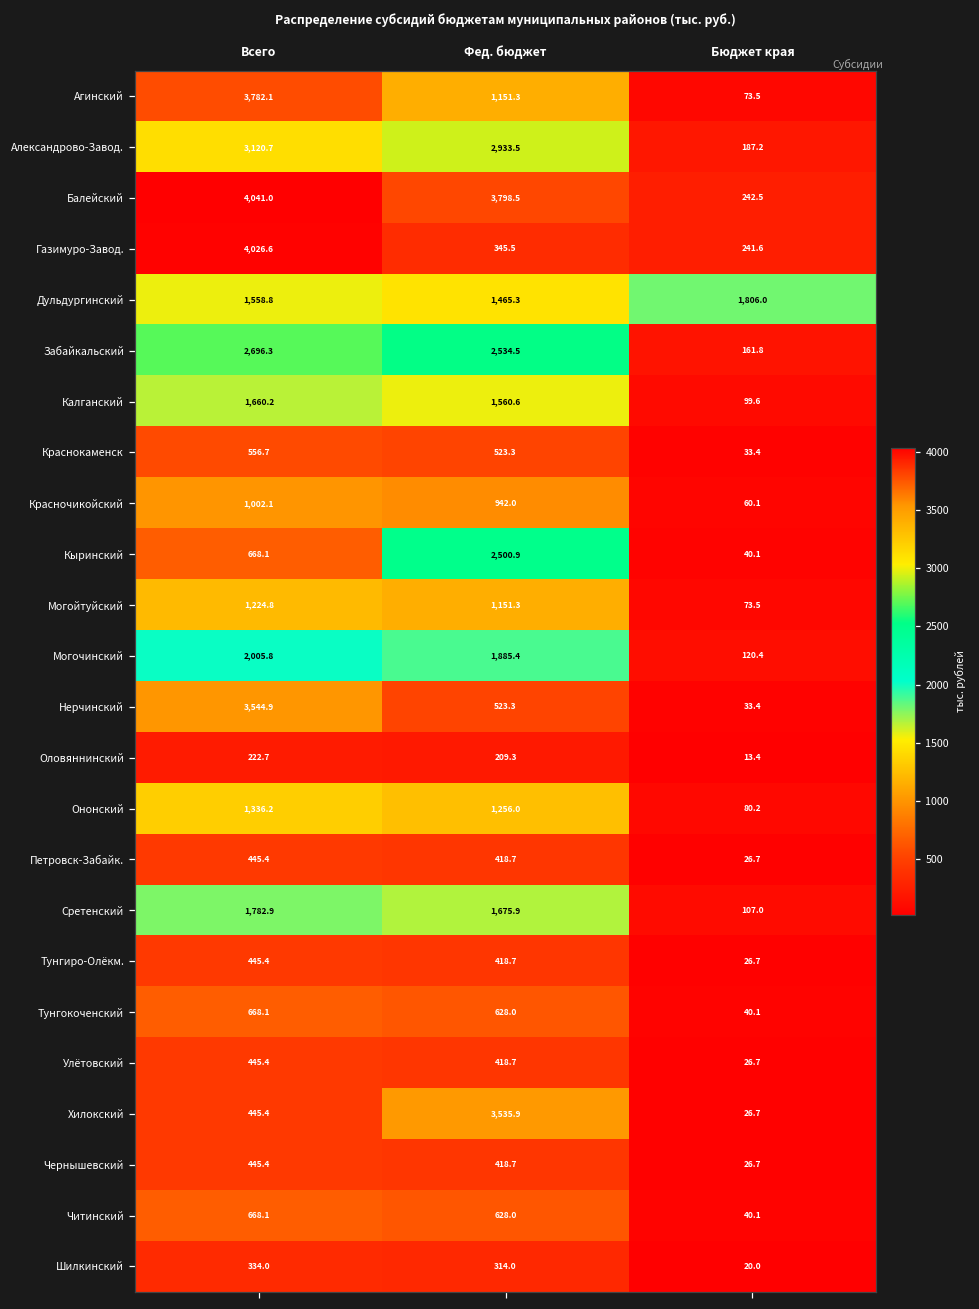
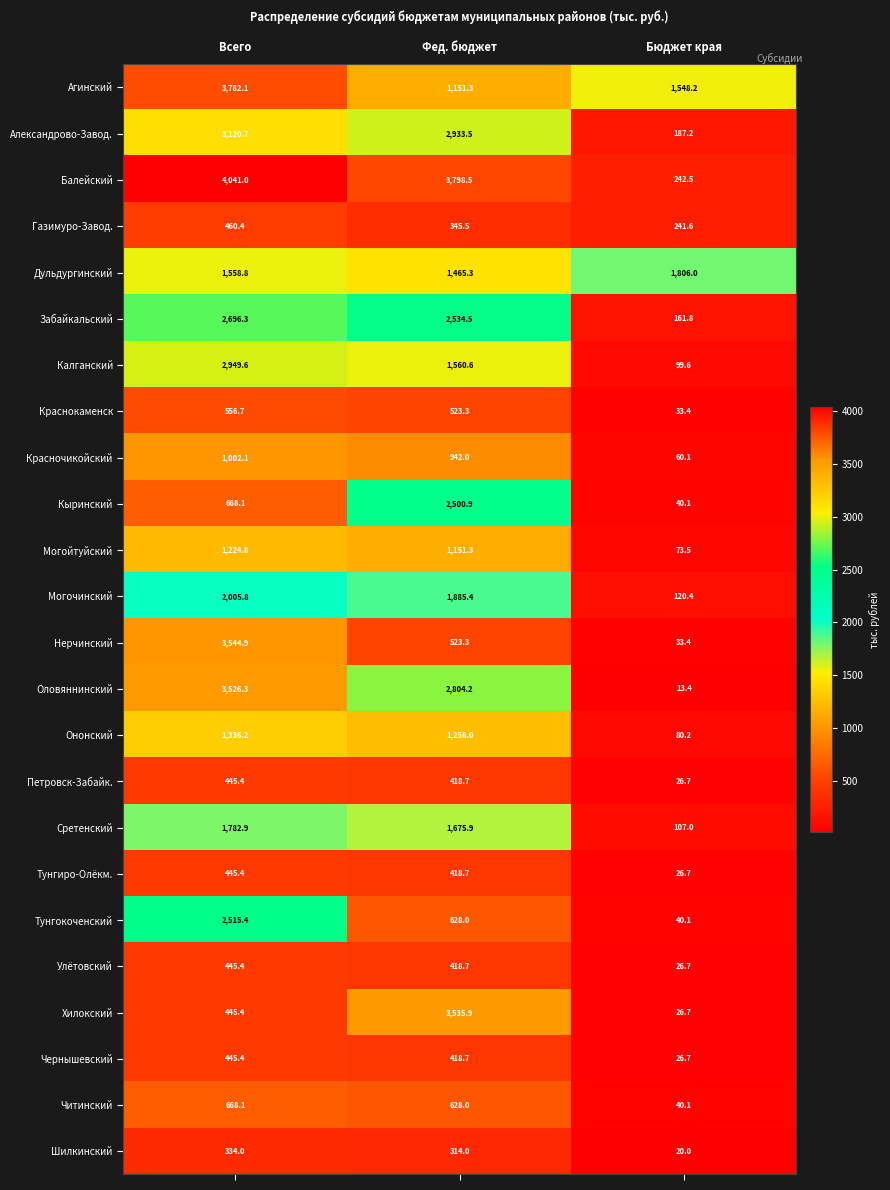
  {
    "Агинский": {
      "Всего": "3,782.1",
      "Фед. бюджет": "1,151.3",
-     "Бюджет края": "73.5"
+     "Бюджет края": "1,548.2"
    },
    "Александрово-Завод.": {
      "Всего": "3,120.7",
      "Фед. бюджет": "2,933.5",
      "Бюджет края": "187.2"
    },
    "Балейский": {
      "Всего": "4,041.0",
      "Фед. бюджет": "3,798.5",
      "Бюджет края": "242.5"
    },
    "Газимуро-Завод.": {
-     "Всего": "4,026.6",
+     "Всего": "460.4",
      "Фед. бюджет": "345.5",
      "Бюджет края": "241.6"
    },
    "Дульдургинский": {
      "Всего": "1,558.8",
      "Фед. бюджет": "1,465.3",
      "Бюджет края": "1,806.0"
    },
    "Забайкальский": {
      "Всего": "2,696.3",
      "Фед. бюджет": "2,534.5",
      "Бюджет края": "161.8"
    },
    "Калганский": {
-     "Всего": "1,660.2",
+     "Всего": "2,949.6",
      "Фед. бюджет": "1,560.6",
      "Бюджет края": "99.6"
    },
    "Краснокаменск": {
      "Всего": "556.7",
      "Фед. бюджет": "523.3",
      "Бюджет края": "33.4"
    },
    "Красночикойский": {
      "Всего": "1,002.1",
      "Фед. бюджет": "942.0",
      "Бюджет края": "60.1"
    },
    "Кыринский": {
      "Всего": "668.1",
      "Фед. бюджет": "2,500.9",
      "Бюджет края": "40.1"
    },
    "Могойтуйский": {
      "Всего": "1,224.8",
      "Фед. бюджет": "1,151.3",
      "Бюджет края": "73.5"
    },
    "Могочинский": {
      "Всего": "2,005.8",
      "Фед. бюджет": "1,885.4",
      "Бюджет края": "120.4"
    },
    "Нерчинский": {
      "Всего": "3,544.9",
      "Фед. бюджет": "523.3",
      "Бюджет края": "33.4"
    },
    "Оловяннинский": {
-     "Всего": "222.7",
-     "Фед. бюджет": "209.3",
+     "Всего": "3,526.3",
+     "Фед. бюджет": "2,804.2",
      "Бюджет края": "13.4"
    },
    "Ононский": {
      "Всего": "1,336.2",
      "Фед. бюджет": "1,256.0",
      "Бюджет края": "80.2"
    },
    "Петровск-Забайк.": {
      "Всего": "445.4",
      "Фед. бюджет": "418.7",
      "Бюджет края": "26.7"
    },
    "Сретенский": {
      "Всего": "1,782.9",
      "Фед. бюджет": "1,675.9",
      "Бюджет края": "107.0"
    },
    "Тунгиро-Олёкм.": {
      "Всего": "445.4",
      "Фед. бюджет": "418.7",
      "Бюджет края": "26.7"
    },
    "Тунгокоченский": {
-     "Всего": "668.1",
+     "Всего": "2,515.4",
      "Фед. бюджет": "628.0",
      "Бюджет края": "40.1"
    },
    "Улётовский": {
      "Всего": "445.4",
      "Фед. бюджет": "418.7",
      "Бюджет края": "26.7"
    },
    "Хилокский": {
      "Всего": "445.4",
      "Фед. бюджет": "3,535.9",
      "Бюджет края": "26.7"
    },
    "Чернышевский": {
      "Всего": "445.4",
      "Фед. бюджет": "418.7",
      "Бюджет края": "26.7"
    },
    "Читинский": {
      "Всего": "668.1",
      "Фед. бюджет": "628.0",
      "Бюджет края": "40.1"
    },
    "Шилкинский": {
      "Всего": "334.0",
      "Фед. бюджет": "314.0",
      "Бюджет края": "20.0"
    }
  }
